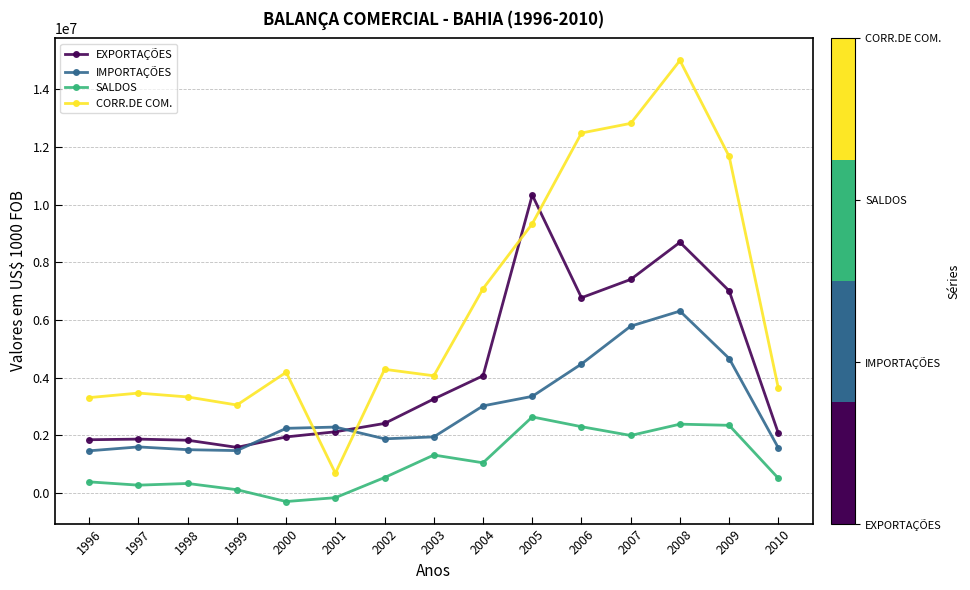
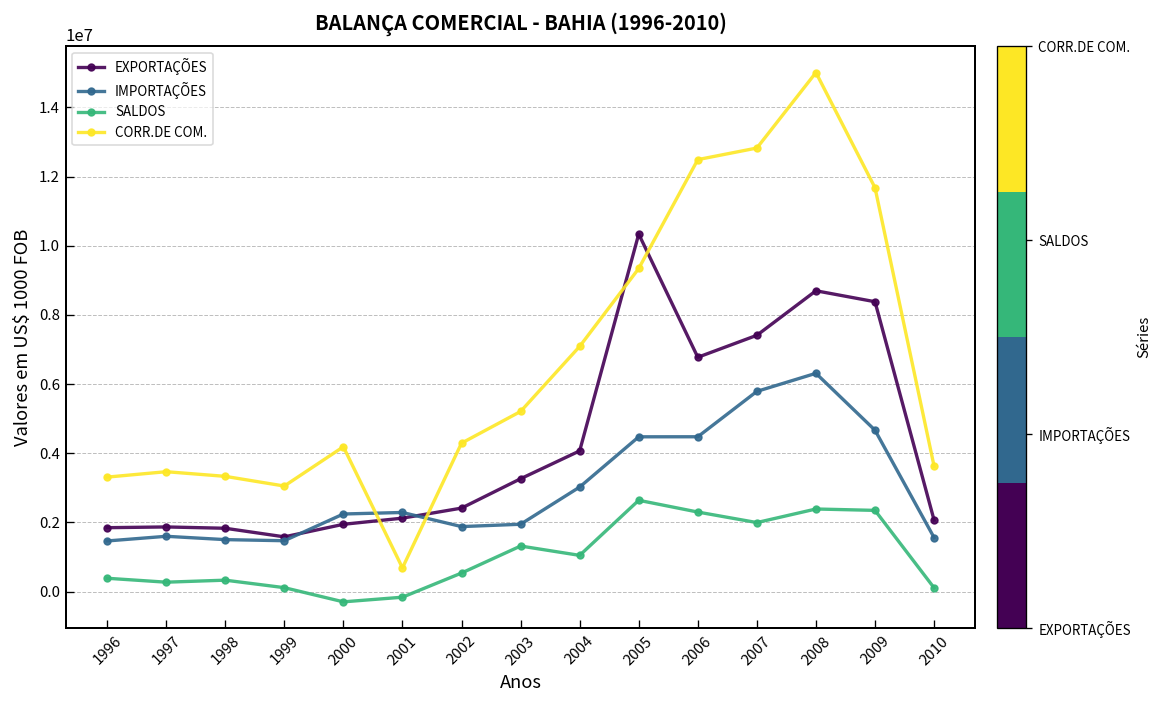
  {
    "EXPORTAÇÕES": {
      "1996": 1800000,
      "1997": 1900000,
      "1998": 1800000,
      "1999": 1600000,
      "2000": 1900000,
      "2001": 2100000,
      "2002": 2400000,
      "2003": 3300000,
      "2004": 4100000,
      "2005": 10300000,
      "2006": 6800000,
      "2007": 7400000,
      "2008": 8700000,
-     "2009": 7000000,
+     "2009": 8400000,
      "2010": 2100000
    },
    "IMPORTAÇÕES": {
      "1996": 1500000,
      "1997": 1600000,
      "1998": 1500000,
      "1999": 1500000,
      "2000": 2200000,
      "2001": 2300000,
      "2002": 1900000,
      "2003": 1900000,
      "2004": 3000000,
-     "2005": 3400000,
+     "2005": 4500000,
      "2006": 4500000,
      "2007": 5800000,
      "2008": 6300000,
      "2009": 4700000,
      "2010": 1600000
    },
    "SALDOS": {
      "1996": 400000,
      "1997": 300000,
      "1998": 300000,
      "1999": 100000,
      "2000": -300000,
      "2001": -200000,
      "2002": 500000,
      "2003": 1300000,
      "2004": 1000000,
      "2005": 2600000,
      "2006": 2300000,
      "2007": 2000000,
      "2008": 2400000,
      "2009": 2300000,
-     "2010": 500000
+     "2010": 100000
    },
    "CORR.DE COM.": {
      "1996": 3300000,
      "1997": 3500000,
      "1998": 3300000,
      "1999": 3100000,
      "2000": 4200000,
      "2001": 700000,
      "2002": 4300000,
-     "2003": 4100000,
+     "2003": 5200000,
      "2004": 7100000,
      "2005": 9300000,
      "2006": 12500000,
      "2007": 12800000,
      "2008": 15000000,
      "2009": 11700000,
      "2010": 3600000
    }
  }
